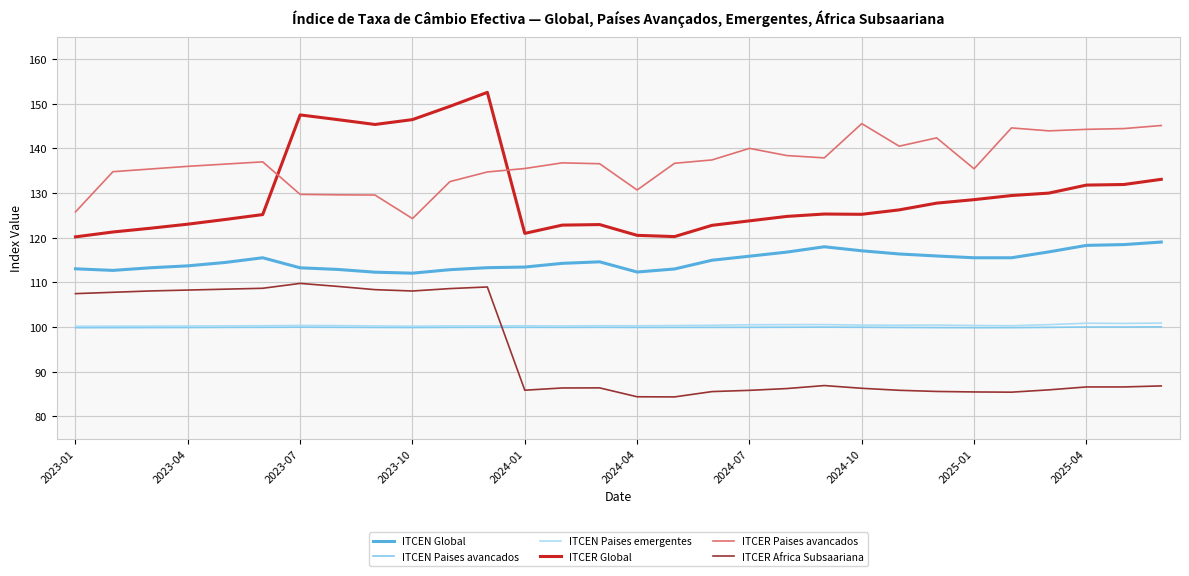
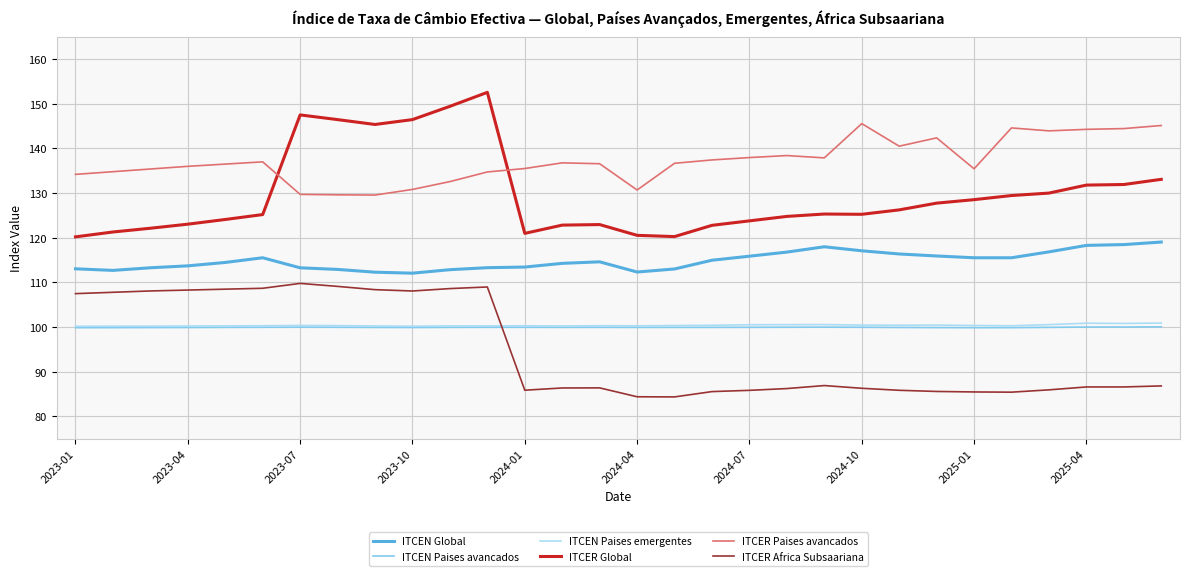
  {
    "ITCER Paises avancados": {
-     "2023-01": 126,
+     "2023-01": 134,
      "2023-04": 136,
      "2023-07": 130,
-     "2023-10": 124,
+     "2023-10": 131,
      "2024-01": 136,
      "2024-04": 131,
-     "2024-07": 140,
+     "2024-07": 138,
      "2024-10": 146,
      "2025-01": 135,
      "2025-04": 144
    }
  }
